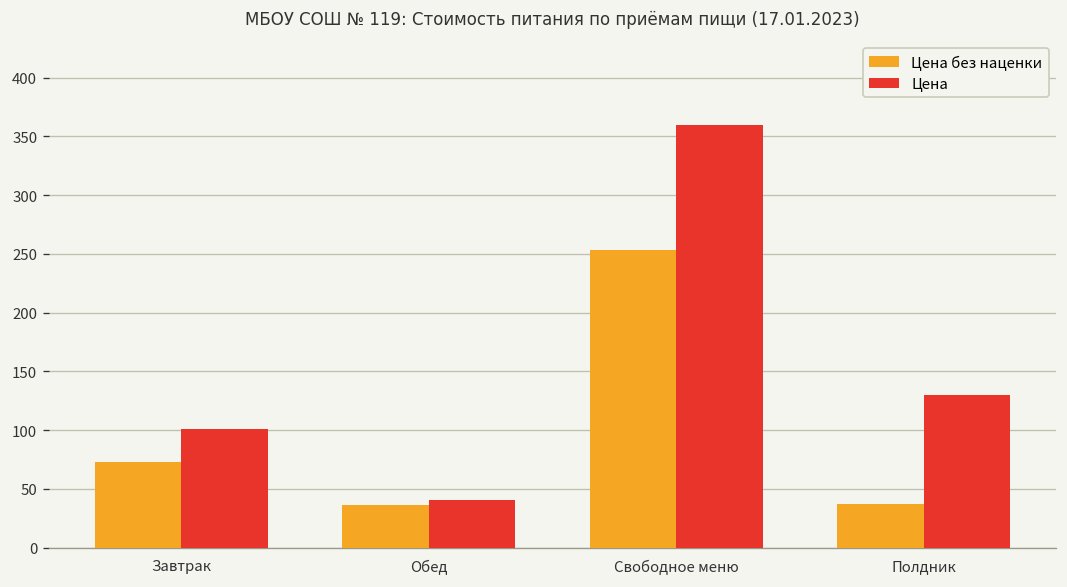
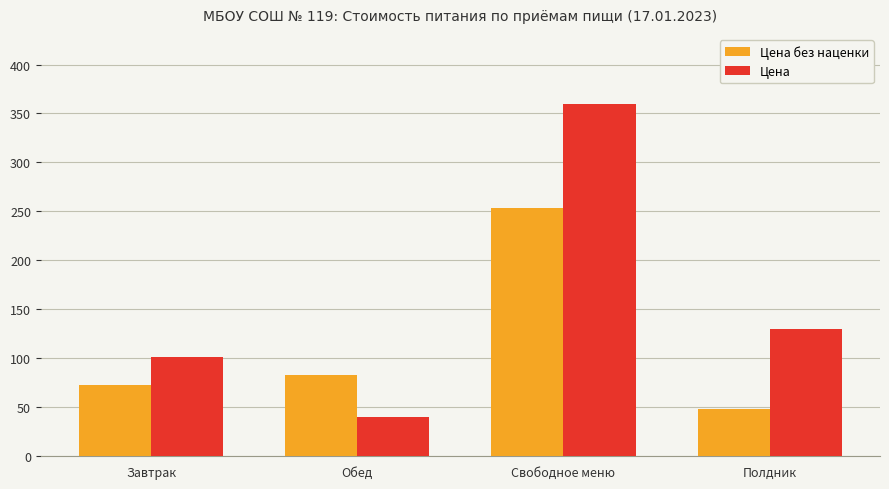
  {
    "Цена без наценки": {
      "Завтрак": 70,
-     "Обед": 40,
+     "Обед": 80,
      "Свободное меню": 250,
-     "Полдник": 40
+     "Полдник": 50
    },
    "Цена": {
      "Завтрак": 100,
      "Обед": 40,
      "Свободное меню": 360,
      "Полдник": 130
    }
  }
